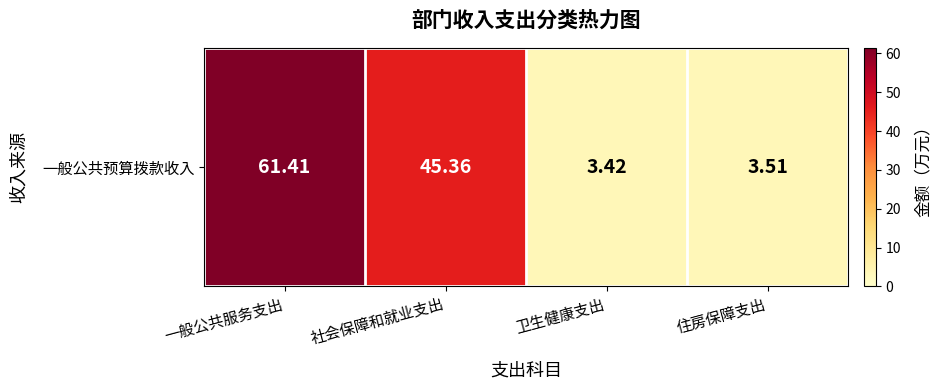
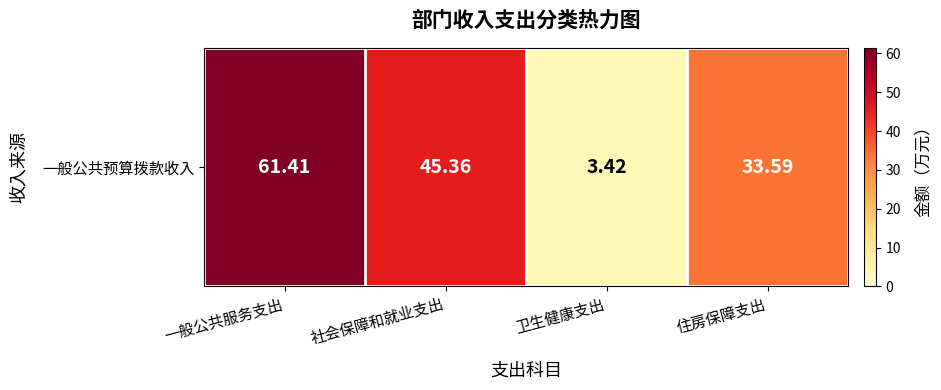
  {
    "一般公共预算拨款收入": {
      "一般公共服务支出": 61.41,
      "社会保障和就业支出": 45.36,
      "卫生健康支出": 3.42,
-     "住房保障支出": 3.51
+     "住房保障支出": 33.59
    }
  }
